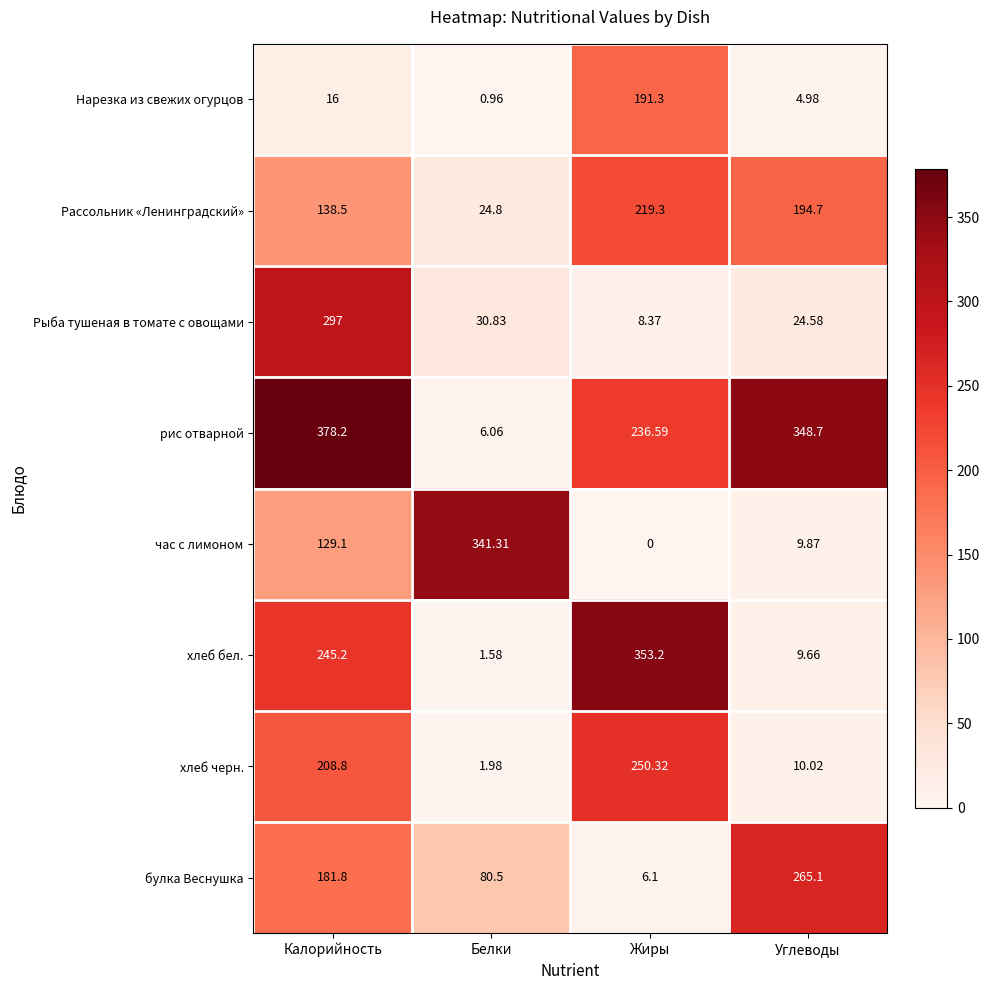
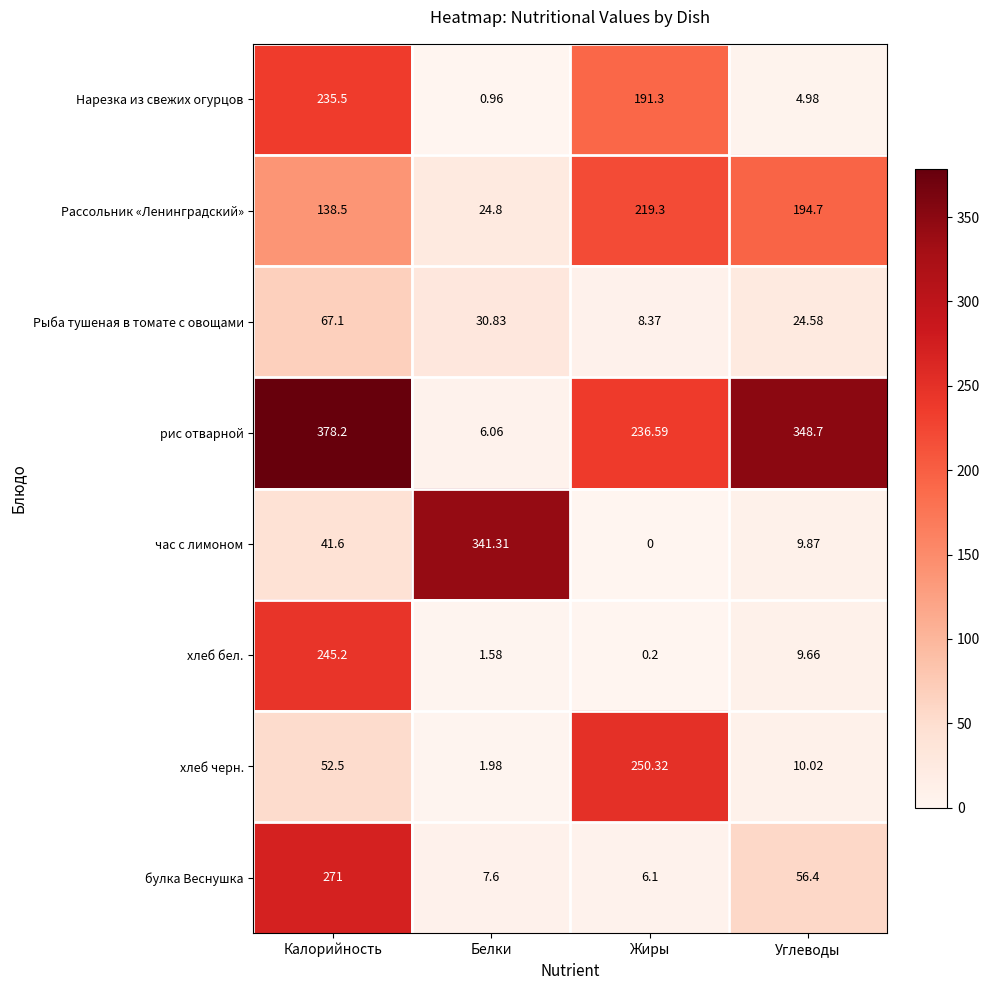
  {
    "Нарезка из свежих огурцов": {
-     "Калорийность": 16,
+     "Калорийность": 235.5,
      "Белки": 0.96,
      "Жиры": 191.3,
      "Углеводы": 4.98
    },
    "Рассольник «Ленинградский»": {
      "Калорийность": 138.5,
      "Белки": 24.8,
      "Жиры": 219.3,
      "Углеводы": 194.7
    },
    "Рыба тушеная в томате с овощами": {
-     "Калорийность": 297,
+     "Калорийность": 67.1,
      "Белки": 30.83,
      "Жиры": 8.37,
      "Углеводы": 24.58
    },
    "рис отварной": {
      "Калорийность": 378.2,
      "Белки": 6.06,
      "Жиры": 236.59,
      "Углеводы": 348.7
    },
    "час с лимоном": {
-     "Калорийность": 129.1,
+     "Калорийность": 41.6,
      "Белки": 341.31,
      "Жиры": 0,
      "Углеводы": 9.87
    },
    "хлеб бел.": {
      "Калорийность": 245.2,
      "Белки": 1.58,
-     "Жиры": 353.2,
+     "Жиры": 0.2,
      "Углеводы": 9.66
    },
    "хлеб черн.": {
-     "Калорийность": 208.8,
+     "Калорийность": 52.5,
      "Белки": 1.98,
      "Жиры": 250.32,
      "Углеводы": 10.02
    },
    "булка Веснушка": {
-     "Калорийность": 181.8,
-     "Белки": 80.5,
+     "Калорийность": 271,
+     "Белки": 7.6,
      "Жиры": 6.1,
-     "Углеводы": 265.1
+     "Углеводы": 56.4
    }
  }
